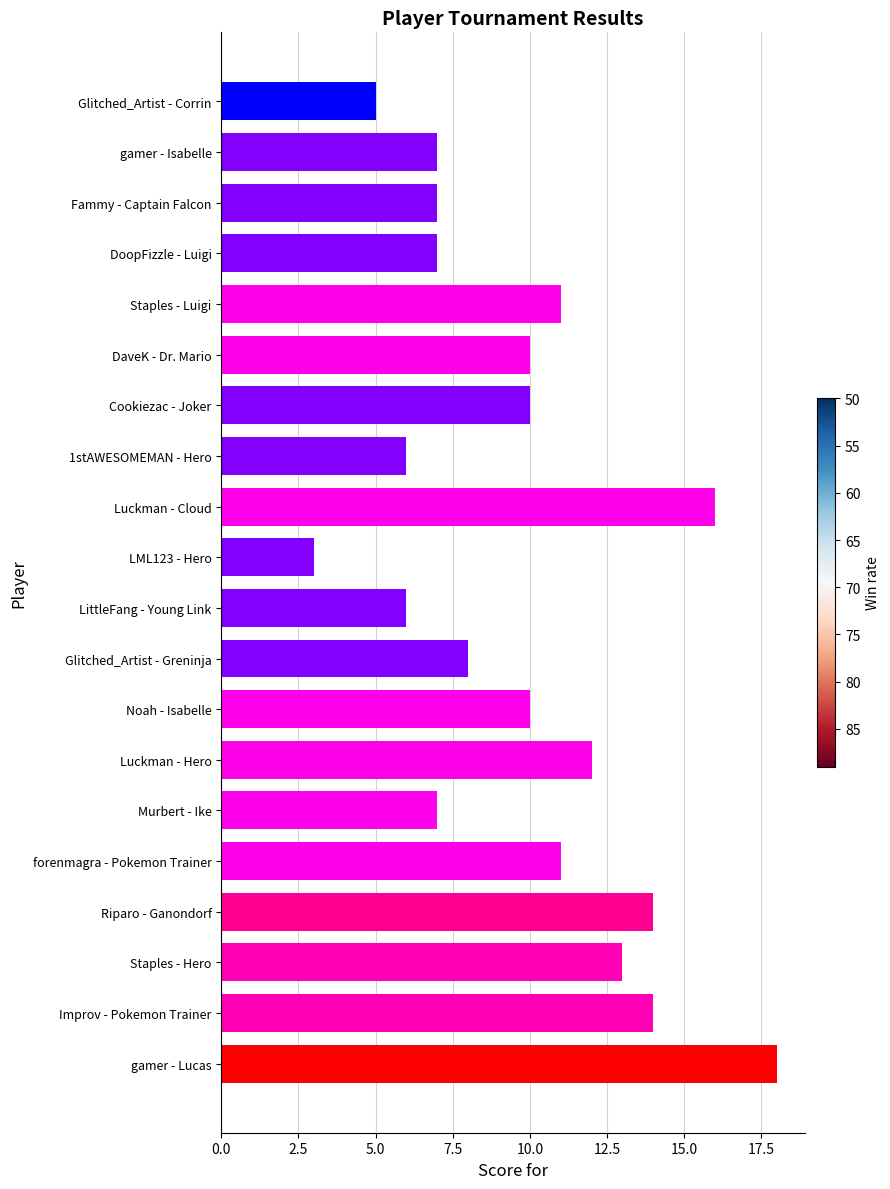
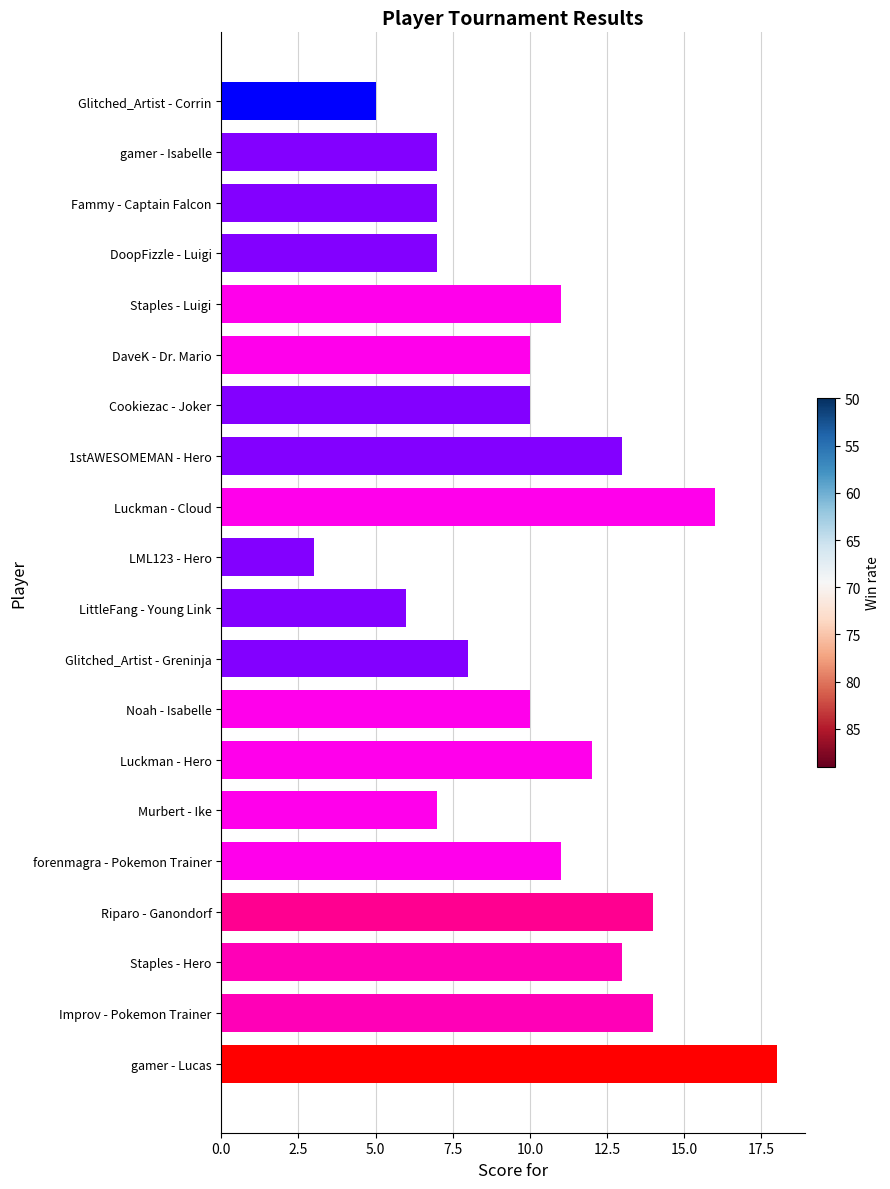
  {
    "Glitched_Artist - Corrin": 5,
    "gamer - Isabelle": 7,
    "Fammy - Captain Falcon": 7,
    "DoopFizzle - Luigi": 7,
    "Staples - Luigi": 11,
    "DaveK - Dr. Mario": 10,
    "Cookiezac - Joker": 10,
-   "1stAWESOMEMAN - Hero": 6,
+   "1stAWESOMEMAN - Hero": 13,
    "Luckman - Cloud": 16,
    "LML123 - Hero": 3,
    "LittleFang - Young Link": 6,
    "Glitched_Artist - Greninja": 8,
    "Noah - Isabelle": 10,
    "Luckman - Hero": 12,
    "Murbert - Ike": 7,
    "forenmagra - Pokemon Trainer": 11,
    "Riparo - Ganondorf": 14,
    "Staples - Hero": 13,
    "Improv - Pokemon Trainer": 14,
    "gamer - Lucas": 18
  }
